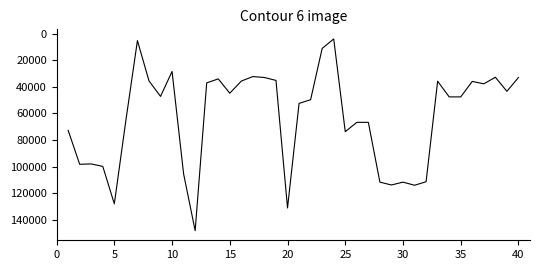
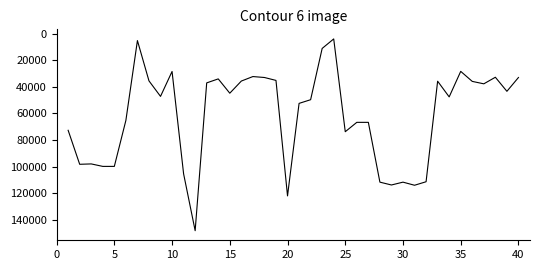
  {
-   "5": 128000,
+   "5": 100000,
    "10": 28000,
    "15": 45000,
-   "20": 131000,
+   "20": 122000,
    "25": 74000,
    "30": 112000,
-   "35": 48000,
+   "35": 28000,
    "40": 33000
  }
